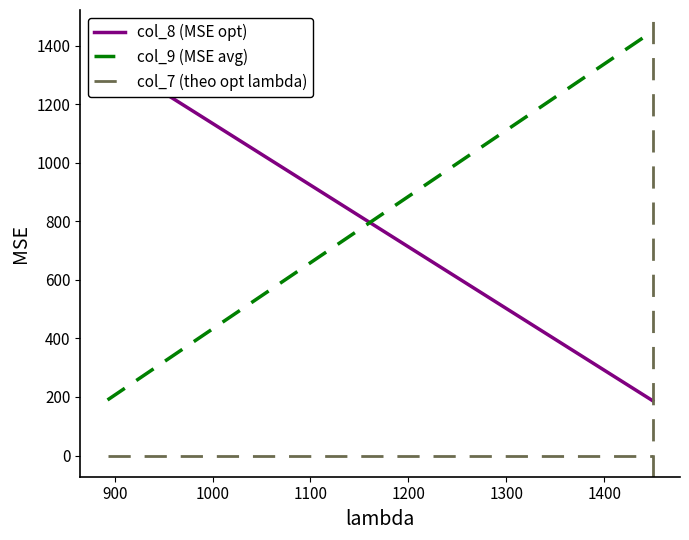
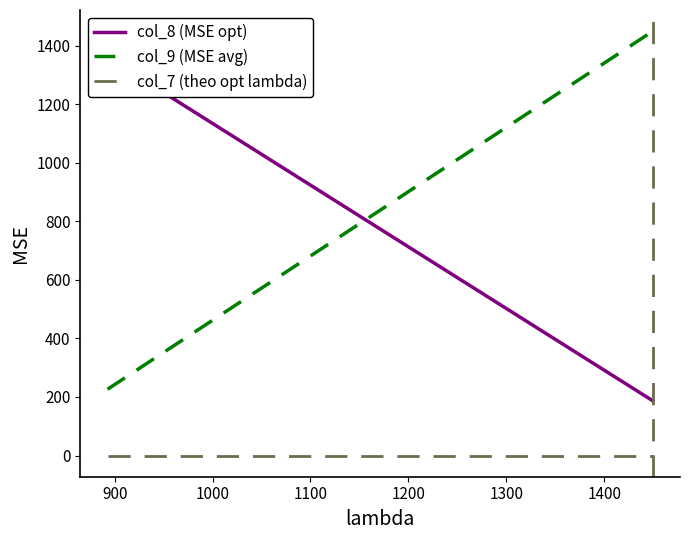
  {
    "col_9 (MSE avg)": {
-     "900": 190
+     "900": 230
    },
    "col_7 (theo opt lambda)": {
      "900": 0
    }
  }
